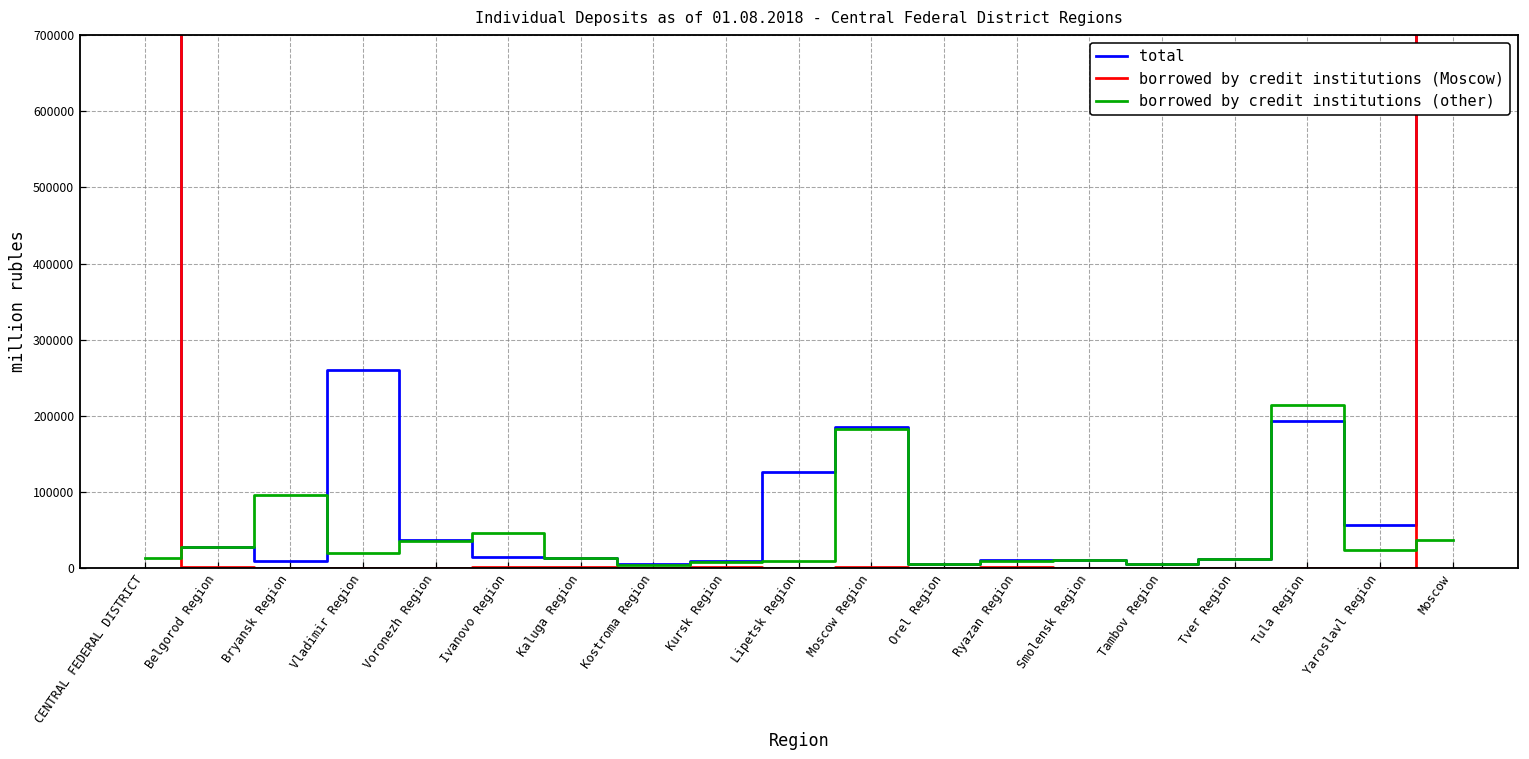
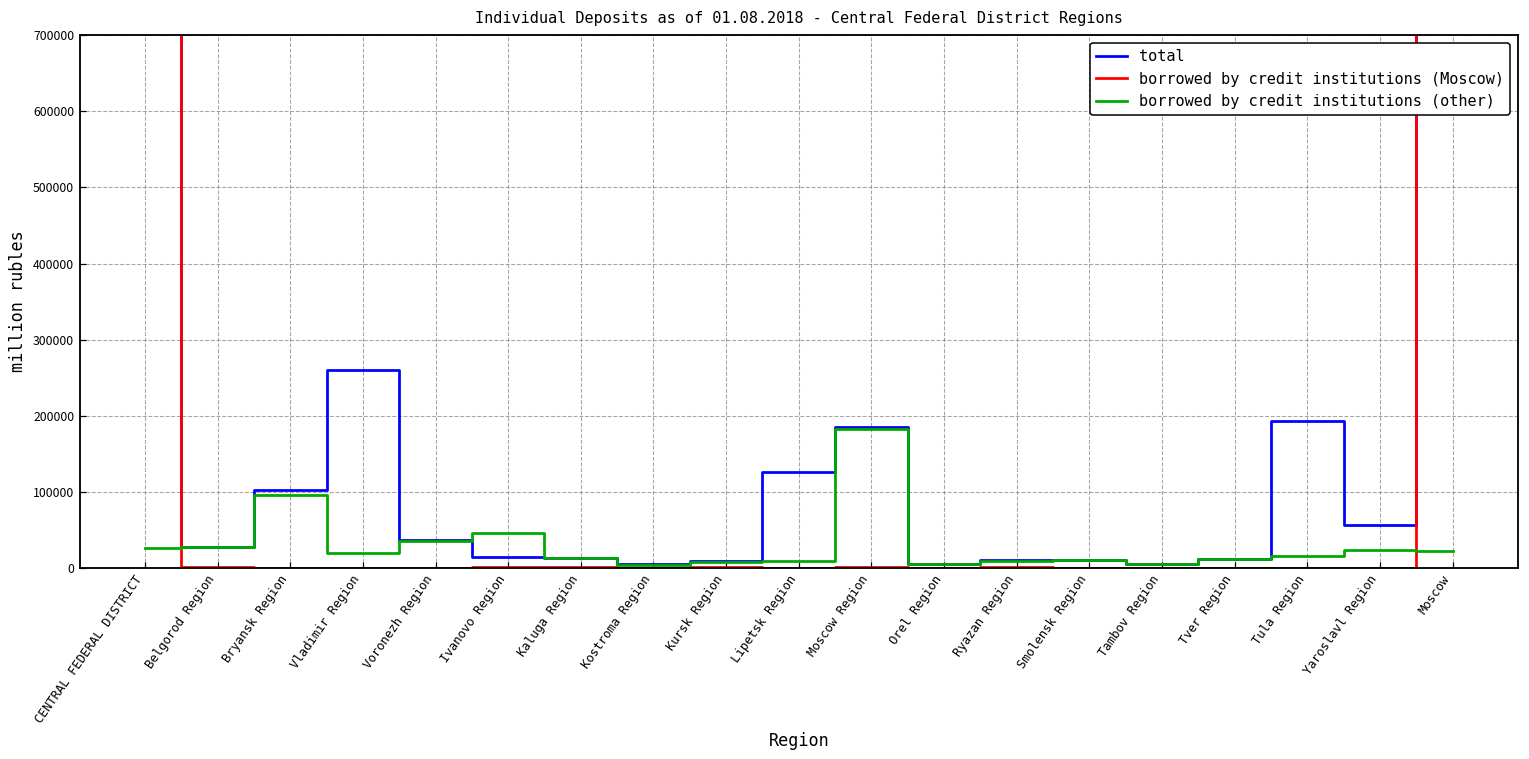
  {
    "total": {
-     "Bryansk Region": 10000,
+     "Bryansk Region": 100000,
      "Vladimir Region": 260000,
      "Ivanovo Region": 10000,
      "Lipetsk Region": 130000,
      "Tula Region": 190000,
      "Yaroslavl Region": 60000
    },
    "borrowed by credit institutions (Moscow)": {
      "Belgorod Region": 0,
      "Bryansk Region": 0,
      "Vladimir Region": 0,
      "Voronezh Region": 0,
      "Ivanovo Region": 0,
      "Kaluga Region": 0,
      "Kostroma Region": 0,
      "Kursk Region": 0,
      "Lipetsk Region": 0,
      "Moscow Region": 0,
      "Orel Region": 0,
      "Ryazan Region": 0,
      "Smolensk Region": 0,
      "Tambov Region": 0,
      "Tver Region": 0,
      "Tula Region": 0,
      "Yaroslavl Region": 0
    },
    "borrowed by credit institutions (other)": {
-     "CENTRAL FEDERAL DISTRICT": 10000,
+     "CENTRAL FEDERAL DISTRICT": 30000,
      "Bryansk Region": 100000,
      "Vladimir Region": 20000,
      "Ivanovo Region": 50000,
      "Lipetsk Region": 10000,
-     "Tula Region": 210000,
+     "Tula Region": 20000,
      "Yaroslavl Region": 20000,
-     "Moscow": 40000
+     "Moscow": 20000
    }
  }
